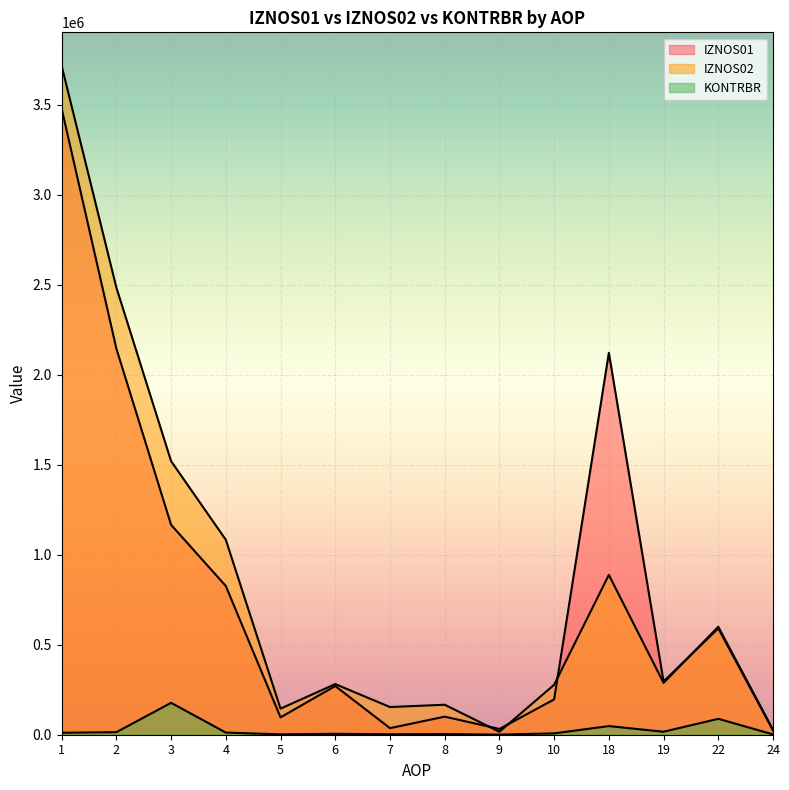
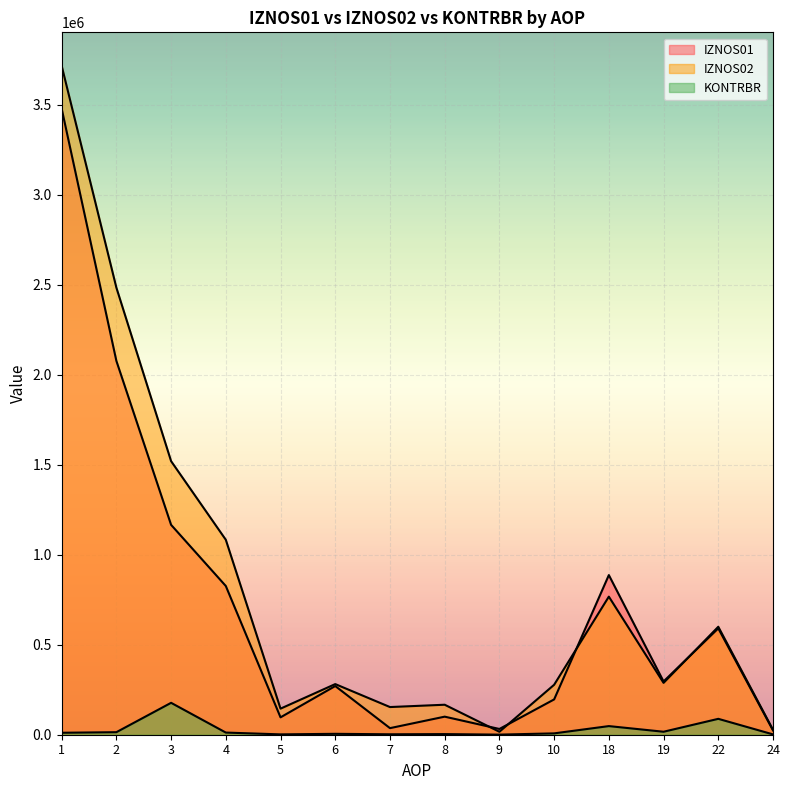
  {
    "IZNOS01": {
      "1": 3480000,
-     "2": 2140000,
+     "2": 2080000,
      "3": 1170000,
      "4": 830000,
      "5": 100000,
      "7": 40000,
      "8": 100000,
      "9": 30000,
      "10": 200000,
-     "18": 2120000
+     "18": 890000
    },
    "IZNOS02": {
      "1": 3720000,
      "2": 2480000,
      "3": 1520000,
      "4": 1080000,
      "5": 140000,
      "7": 150000,
      "8": 170000,
      "9": 20000,
      "10": 280000,
-     "18": 890000
+     "18": 770000
    },
    "KONTRBR": {
      "1": 10000,
      "2": 10000,
      "3": 180000,
      "4": 10000,
      "5": 0,
      "6": 0,
      "7": 0,
      "8": 0,
      "9": 0,
      "10": 10000,
      "18": 50000,
      "19": 20000,
      "22": 90000,
      "24": 0
    }
  }
